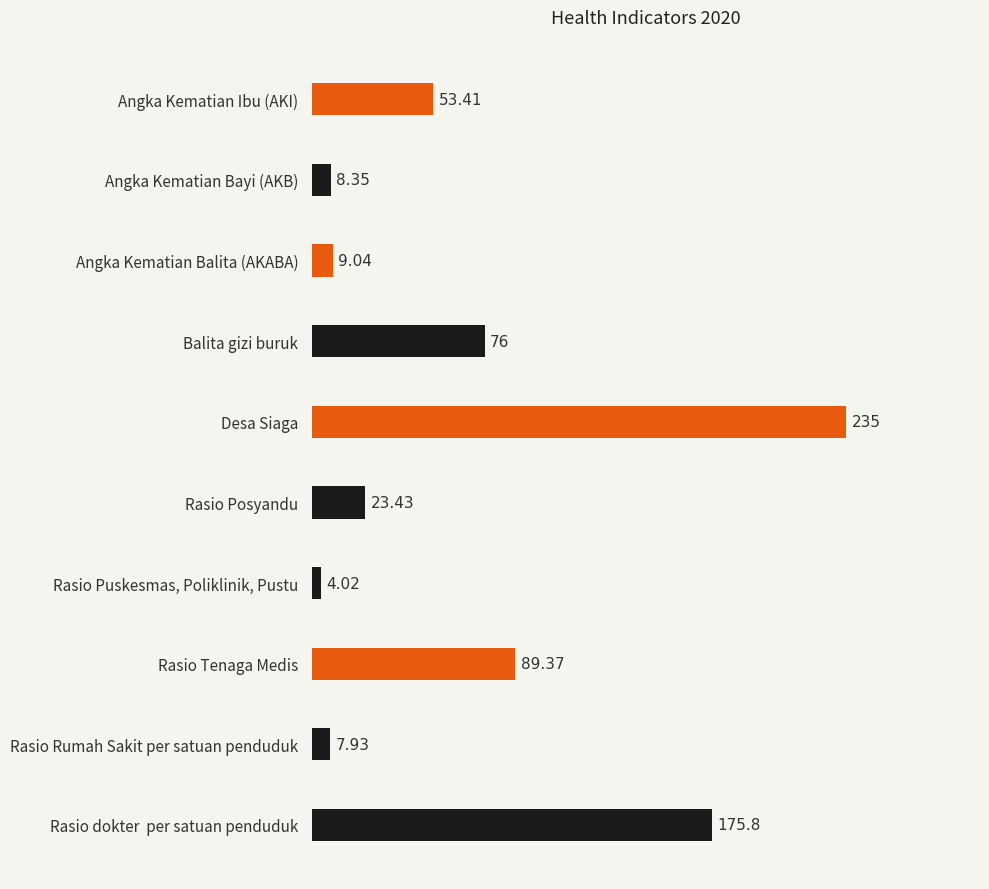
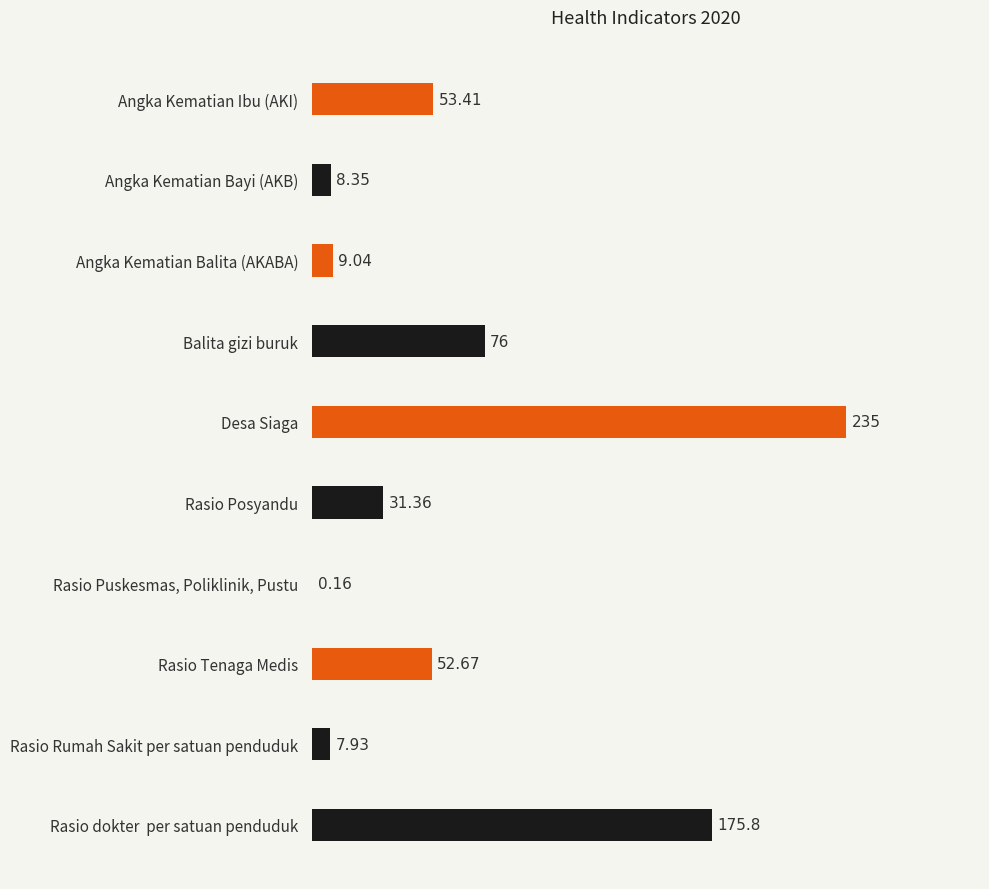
  {
    "Angka Kematian Ibu (AKI)": 53.41,
    "Angka Kematian Bayi (AKB)": 8.35,
    "Angka Kematian Balita (AKABA)": 9.04,
    "Balita gizi buruk": 76,
    "Desa Siaga": 235,
-   "Rasio Posyandu": 23.43,
-   "Rasio Puskesmas, Poliklinik, Pustu": 4.02,
-   "Rasio Tenaga Medis": 89.37,
+   "Rasio Posyandu": 31.36,
+   "Rasio Puskesmas, Poliklinik, Pustu": 0.16,
+   "Rasio Tenaga Medis": 52.67,
    "Rasio Rumah Sakit per satuan penduduk": 7.93,
    "Rasio dokter per satuan penduduk": 175.8
  }
